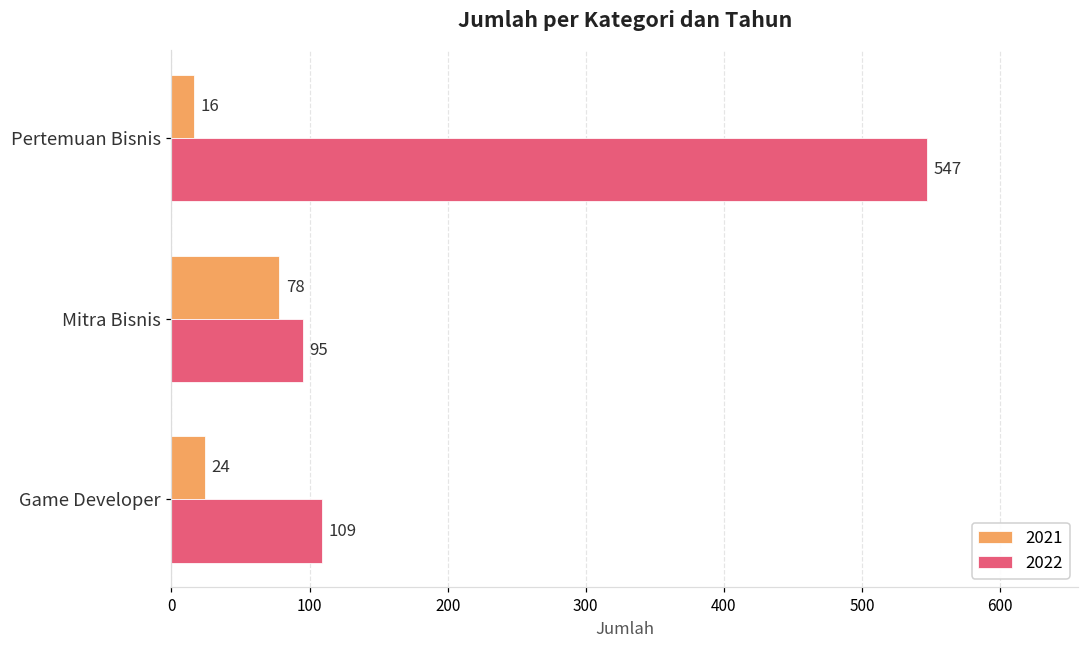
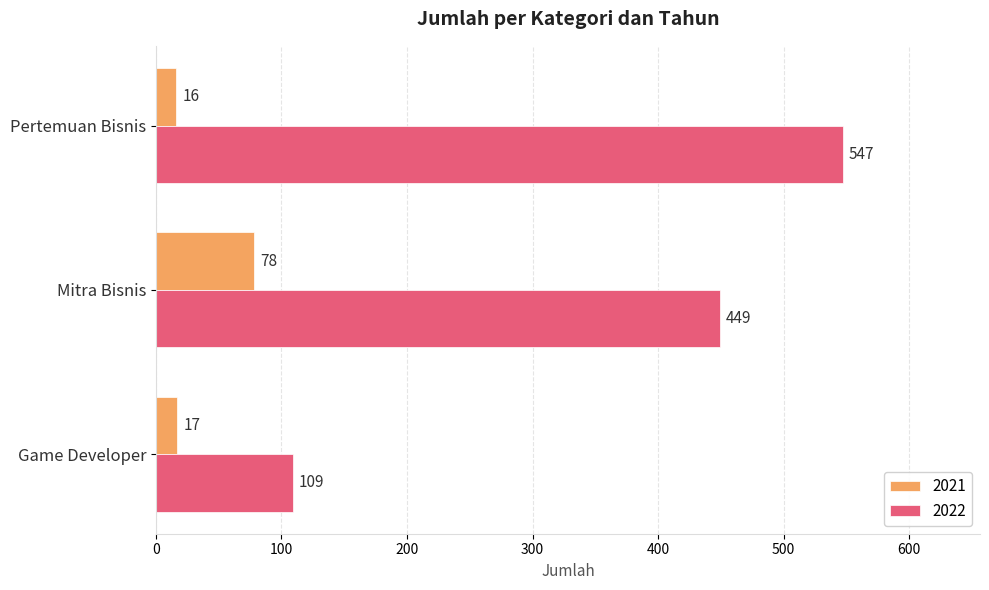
  {
    "2021": {
      "Pertemuan Bisnis": 16,
      "Mitra Bisnis": 78,
-     "Game Developer": 24
+     "Game Developer": 17
    },
    "2022": {
      "Pertemuan Bisnis": 547,
-     "Mitra Bisnis": 95,
+     "Mitra Bisnis": 449,
      "Game Developer": 109
    }
  }
